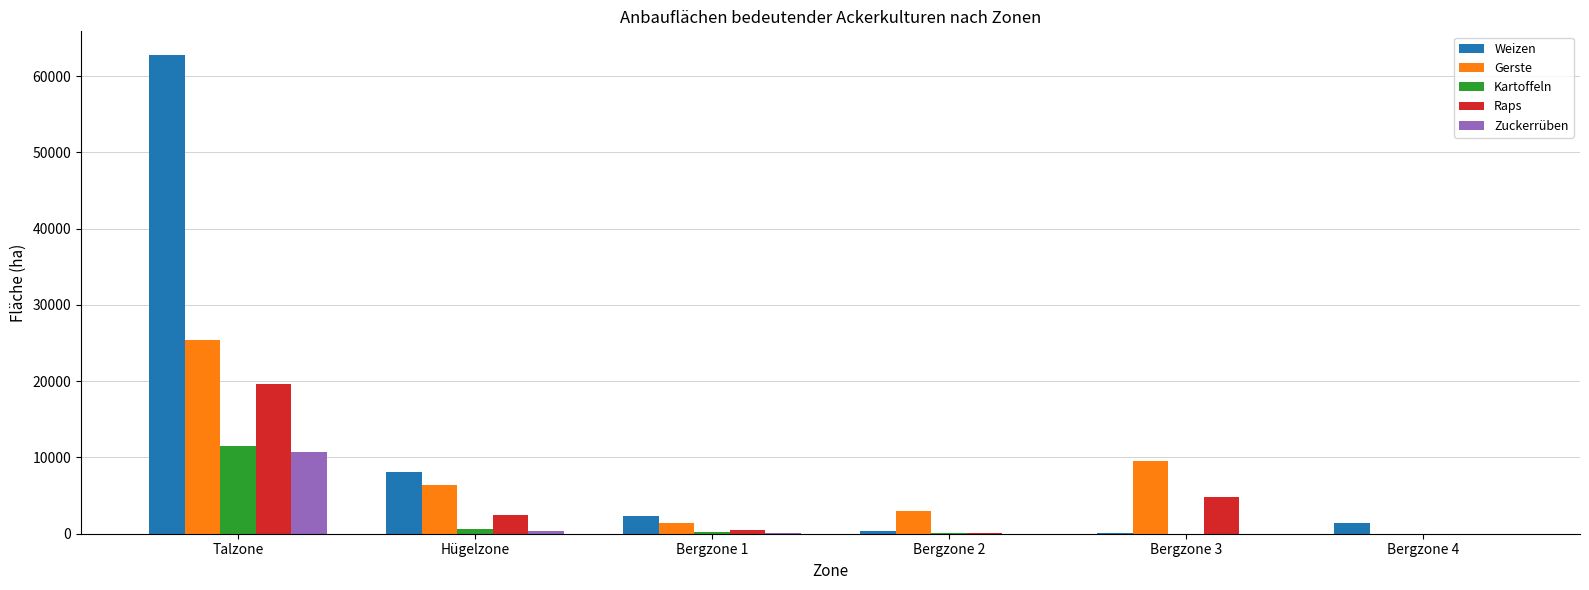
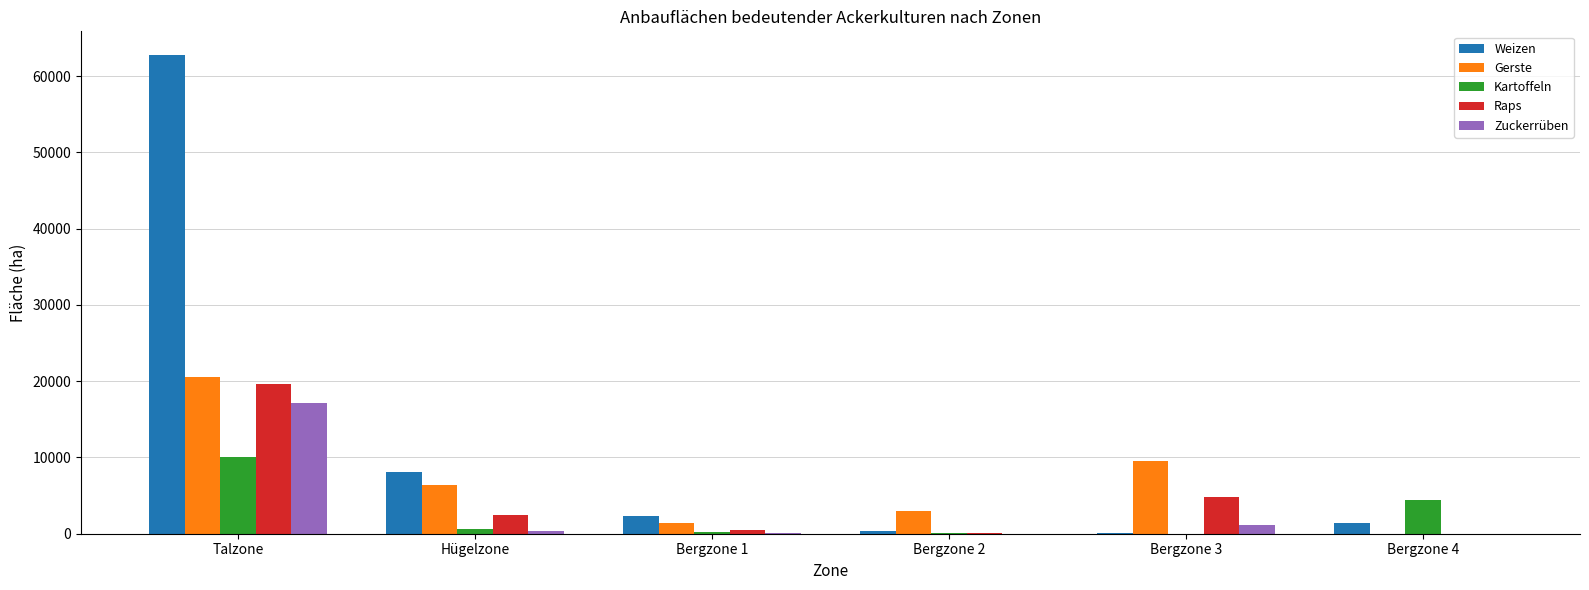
  {
    "Weizen": {
      "Talzone": 63000,
      "Hügelzone": 8000,
      "Bergzone 1": 2000,
      "Bergzone 4": 1000
    },
    "Gerste": {
-     "Talzone": 25000,
+     "Talzone": 21000,
      "Hügelzone": 6000,
      "Bergzone 1": 1000,
      "Bergzone 2": 3000,
      "Bergzone 3": 10000
    },
    "Kartoffeln": {
-     "Talzone": 12000,
+     "Talzone": 10000,
      "Hügelzone": 1000,
-     "Bergzone 4": 0
+     "Bergzone 4": 4000
    },
    "Raps": {
      "Talzone": 20000,
      "Hügelzone": 3000,
      "Bergzone 1": 0,
      "Bergzone 3": 5000,
      "Bergzone 4": 0
    },
    "Zuckerrüben": {
-     "Talzone": 11000,
+     "Talzone": 17000,
      "Hügelzone": 0,
-     "Bergzone 3": 0,
+     "Bergzone 3": 1000,
      "Bergzone 4": 0
    }
  }
